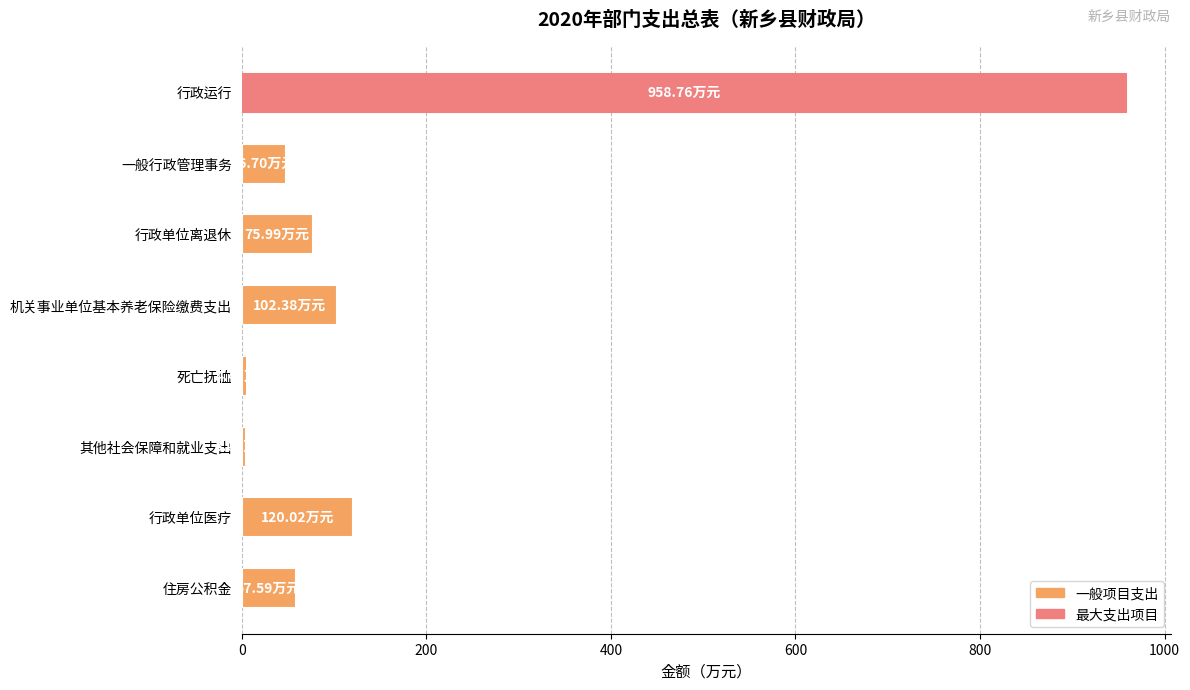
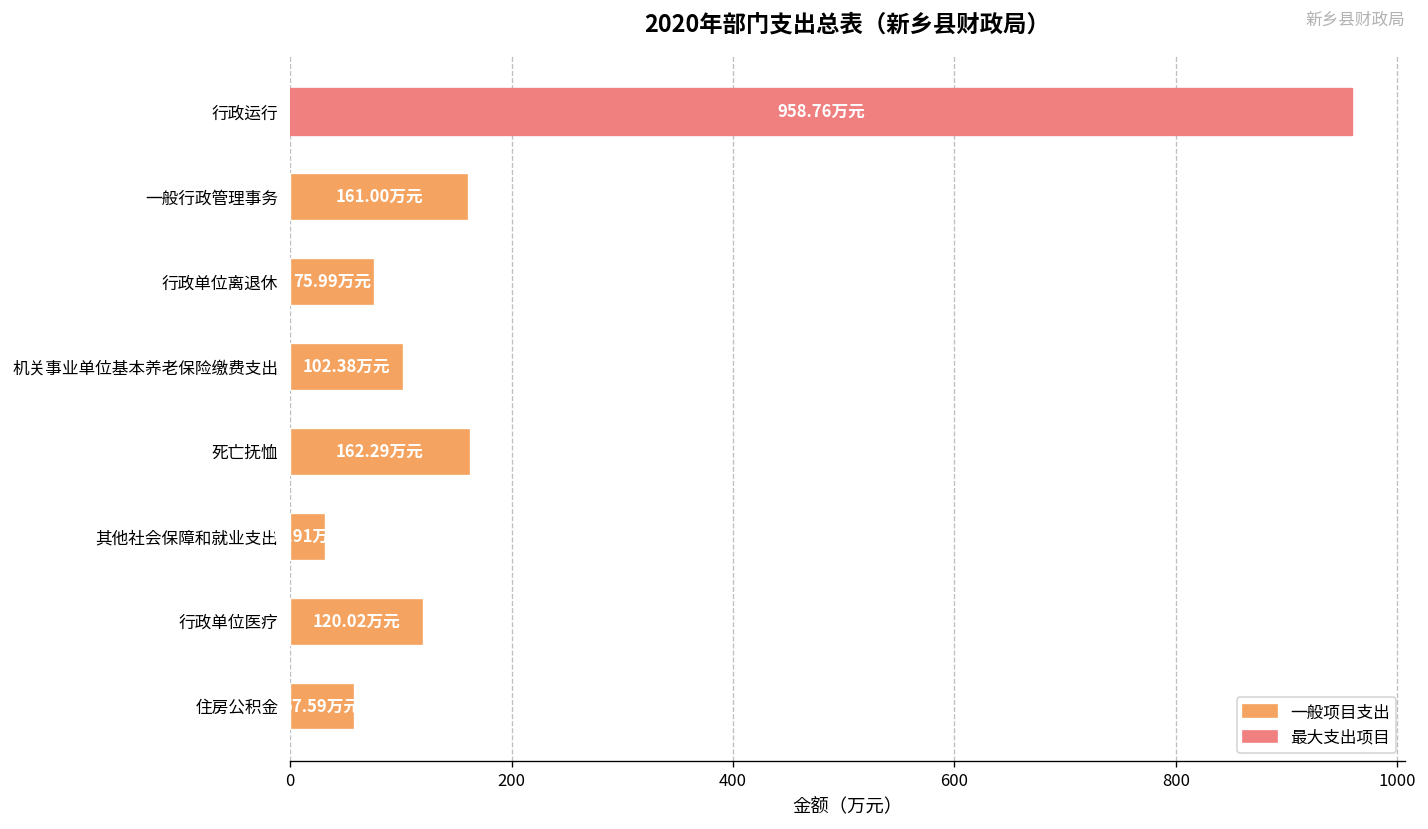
  {
    "行政运行": 958.76,
-   "一般行政管理事务": 46.70,
+   "一般行政管理事务": 161.00,
    "行政单位离退休": 75.99,
    "机关事业单位基本养老保险缴费支出": 102.38,
-   "死亡抚恤": 0,
-   "其他社会保障和就业支出": 0,
+   "死亡抚恤": 160,
+   "其他社会保障和就业支出": 30,
    "行政单位医疗": 120.02,
    "住房公积金": 57.59
  }
